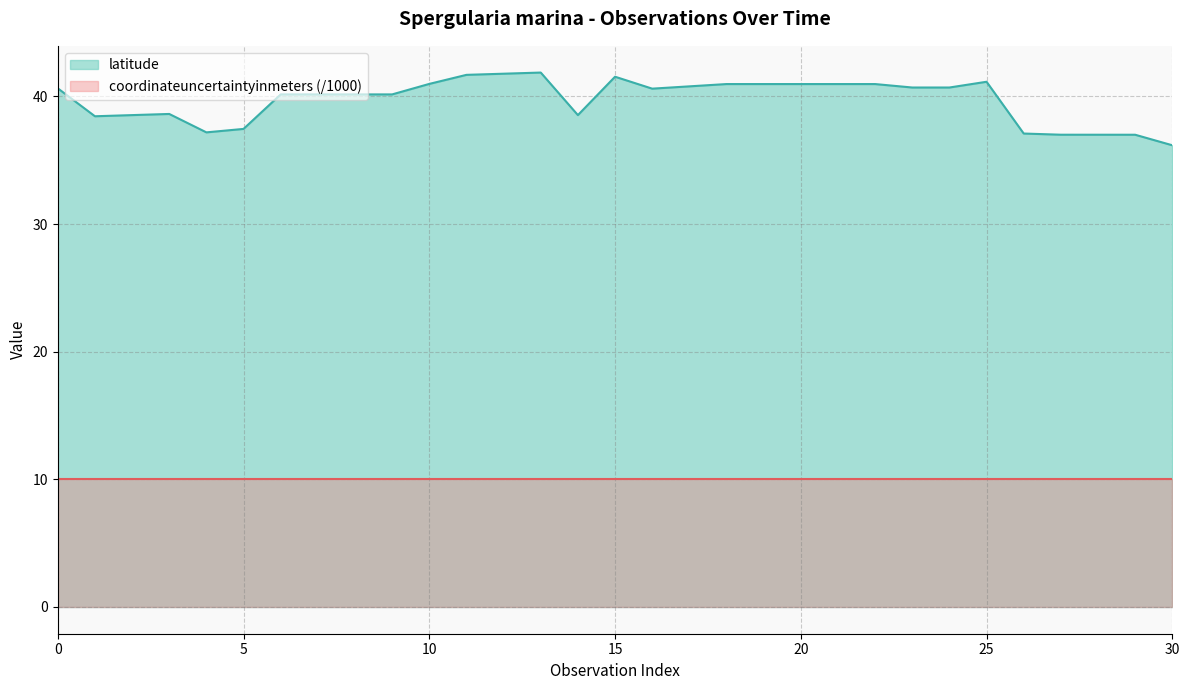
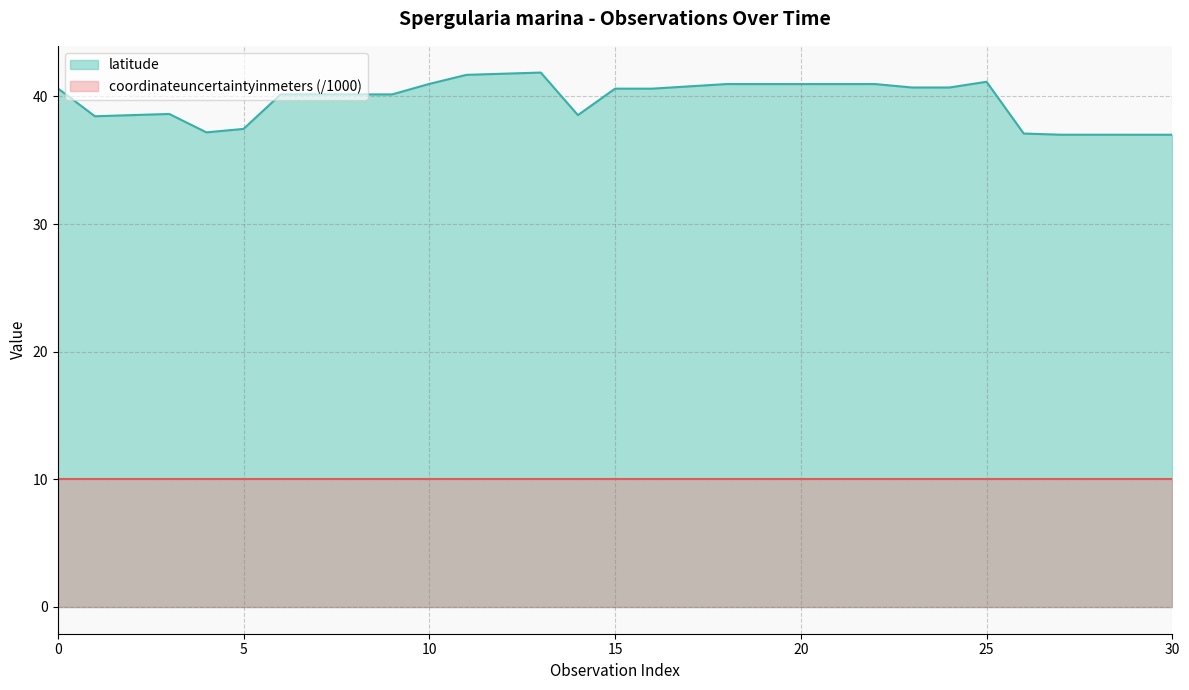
  {
    "latitude": {
      "0": 40.6,
      "5": 37.5,
      "10": 41.0,
-     "15": 41.5,
+     "15": 40.6,
      "20": 41.0,
      "25": 41.1,
-     "30": 36.2
+     "30": 37.0
    },
    "coordinateuncertaintyinmeters (/1000)": {
      "0": 10.0,
      "5": 10.0,
      "10": 10.0,
      "15": 10.0,
      "20": 10.0,
      "25": 10.0,
      "30": 10.0
    }
  }
